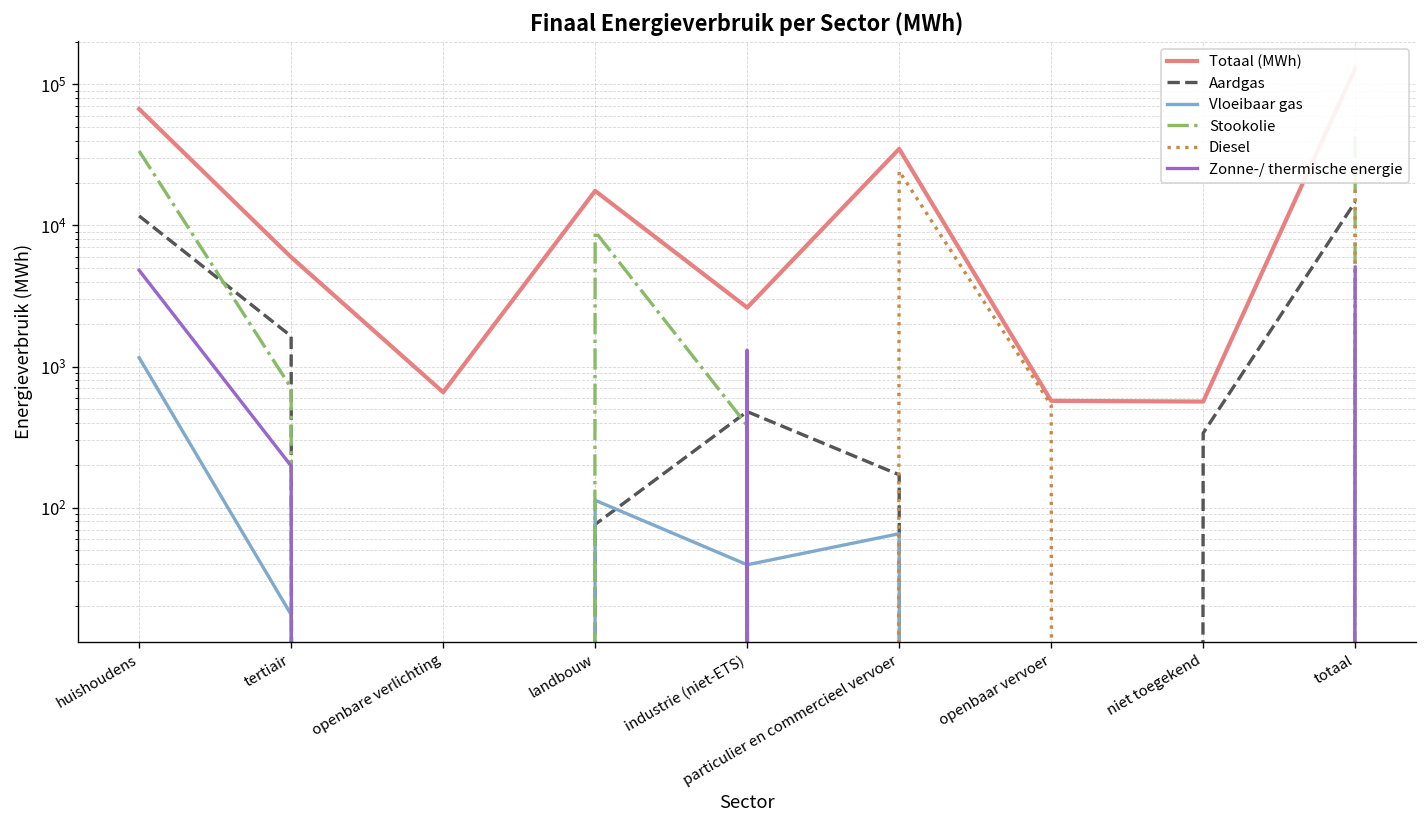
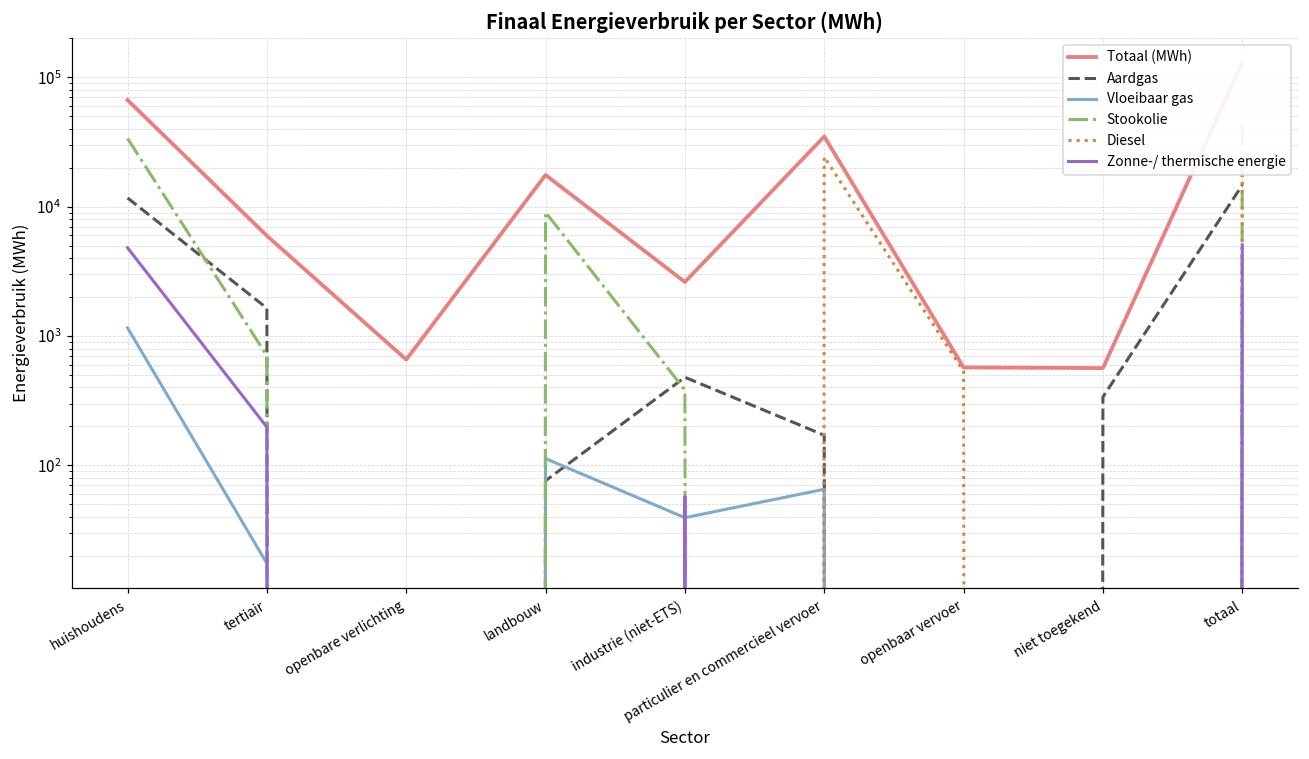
  {
    "Totaal (MWh)": {
      "huishoudens": 70000,
      "tertiair": 6000,
      "openbare verlichting": 700,
      "landbouw": 18000,
      "industrie (niet-ETS)": 2600,
      "particulier en commercieel vervoer": 35000,
      "openbaar vervoer": 600,
      "niet toegekend": 600
    },
    "Aardgas": {
      "huishoudens": 12000,
      "tertiair": 1600,
      "landbouw": 80,
      "industrie (niet-ETS)": 480,
      "particulier en commercieel vervoer": 170,
      "niet toegekend": 340,
      "totaal": 15000
    },
    "Vloeibaar gas": {
      "huishoudens": 1200,
      "tertiair": 17,
      "landbouw": 110,
      "industrie (niet-ETS)": 39,
      "particulier en commercieel vervoer": 70,
      "totaal": 1800
    },
    "Stookolie": {
      "huishoudens": 34000,
      "tertiair": 700,
      "landbouw": 9000,
      "industrie (niet-ETS)": 380
    },
    "Diesel": {
      "particulier en commercieel vervoer": 24000,
      "openbaar vervoer": 500
    },
    "Zonne-/ thermische energie": {
      "huishoudens": 4800,
      "tertiair": 200,
-     "industrie (niet-ETS)": 1300,
+     "industrie (niet-ETS)": 60,
      "totaal": 5100
    }
  }
